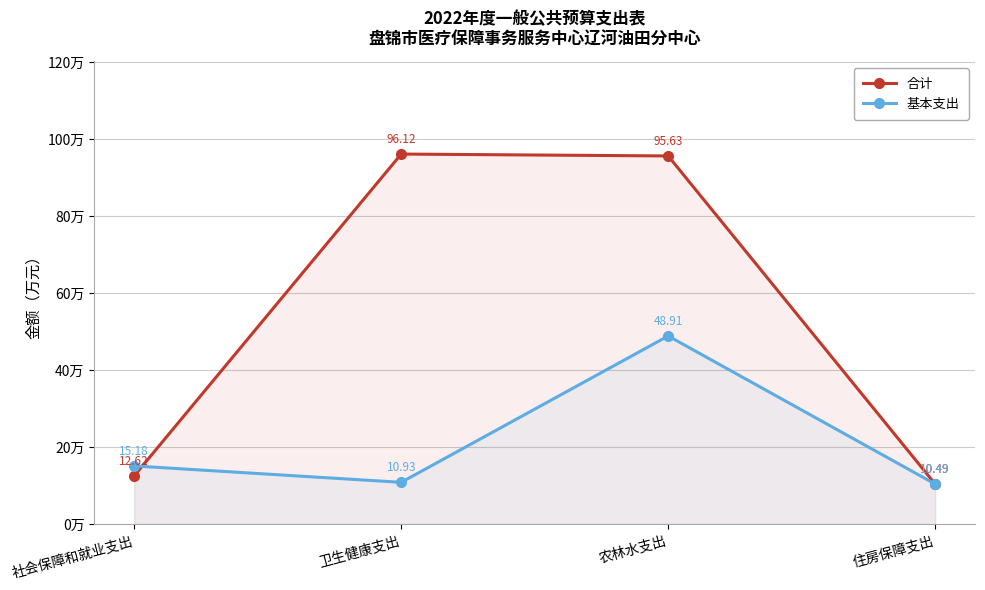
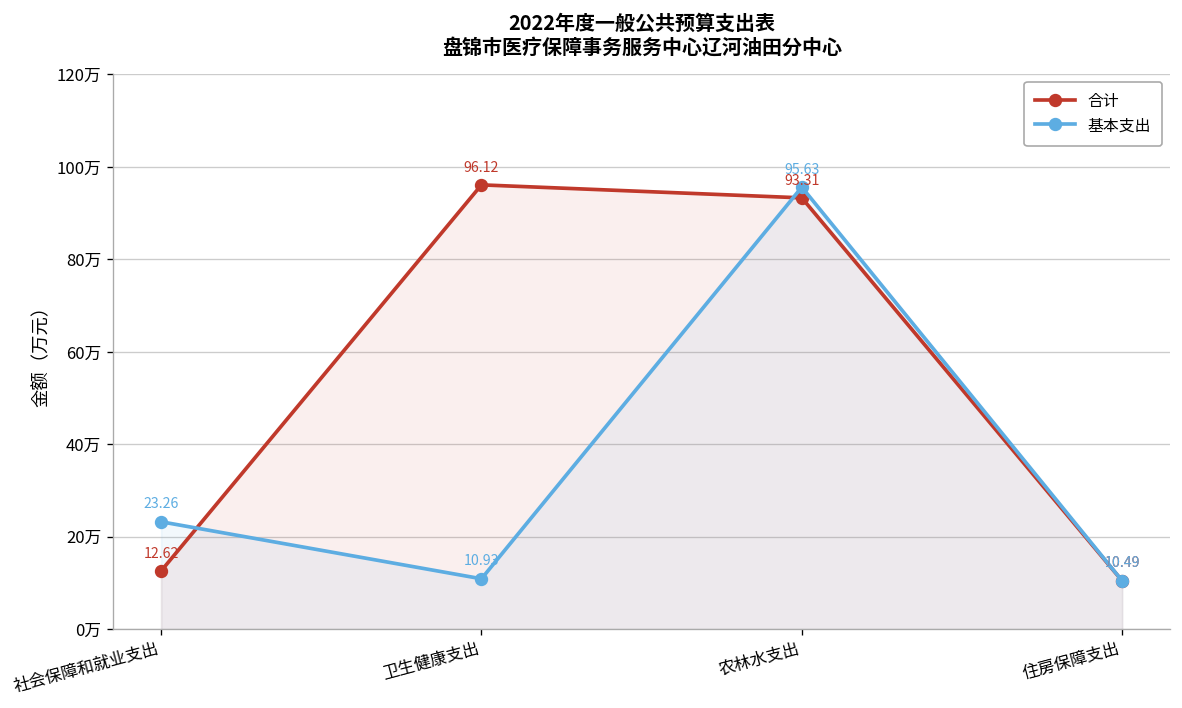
  {
    "合计": {
      "卫生健康支出": 96.12,
-     "农林水支出": 95.63
+     "农林水支出": 93.31
    },
    "基本支出": {
-     "社会保障和就业支出": 15.18,
+     "社会保障和就业支出": 23.26,
      "卫生健康支出": 10.93,
-     "农林水支出": 48.91
+     "农林水支出": 95.63
    }
  }
